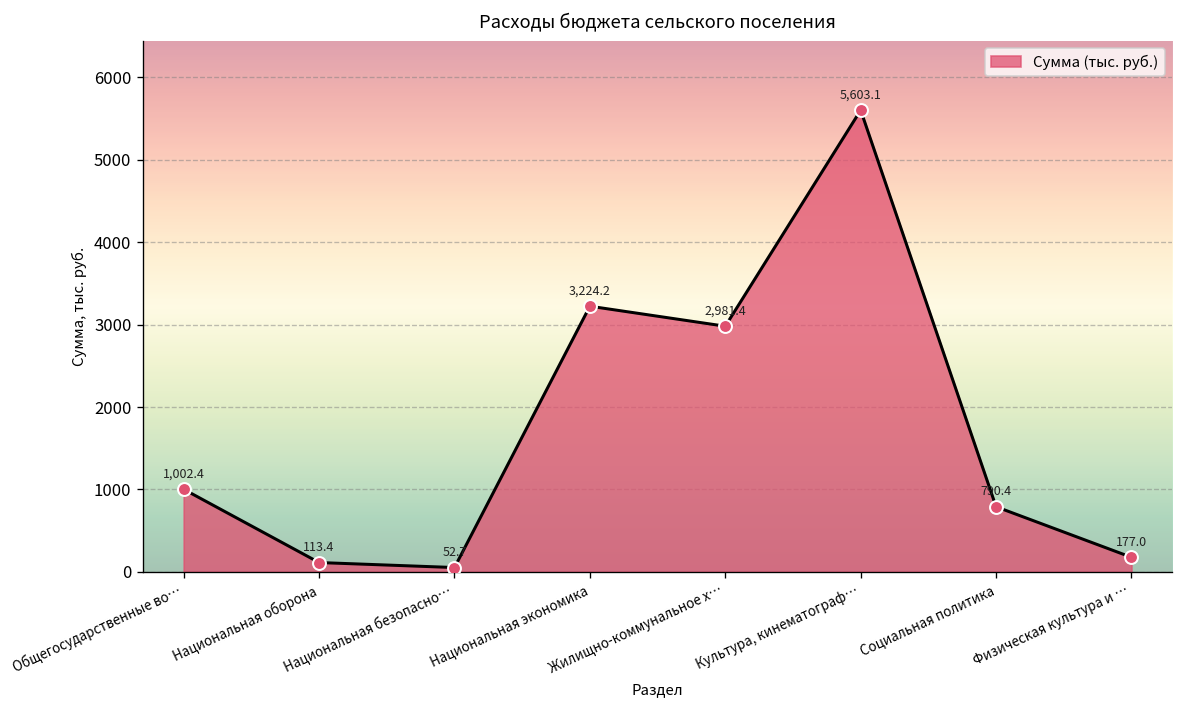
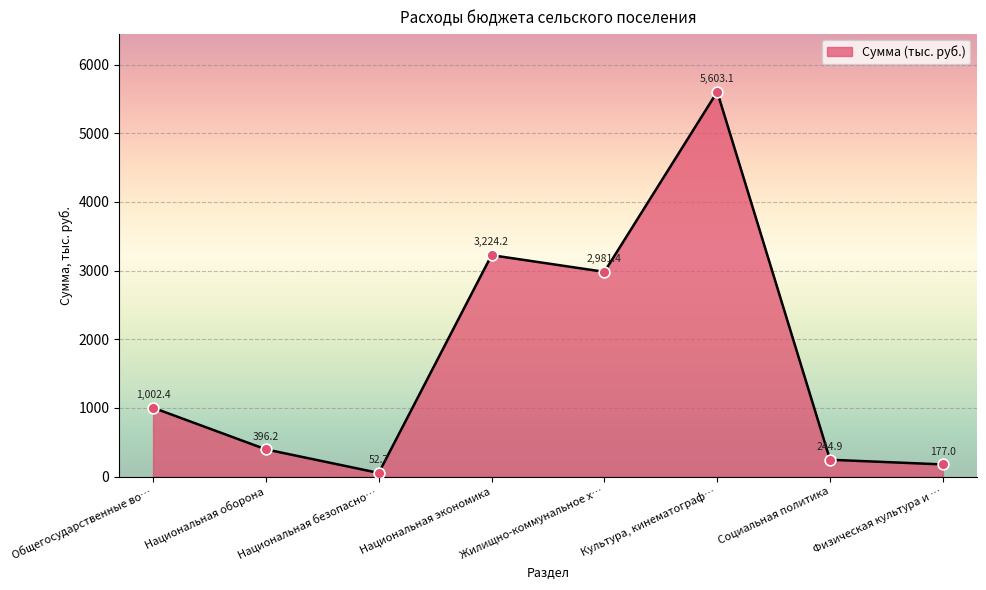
  {
    "Общегосударственные во…": "1,002.4",
-   "Национальная оборона": "113.4",
+   "Национальная оборона": "396.2",
    "Национальная безопасно…": "52.7",
    "Национальная экономика": "3,224.2",
    "Жилищно-коммунальное х…": "2,981.4",
    "Культура, кинематограф…": "5,603.1",
-   "Социальная политика": "790.4",
+   "Социальная политика": "244.9",
    "Физическая культура и …": "177.0"
  }
